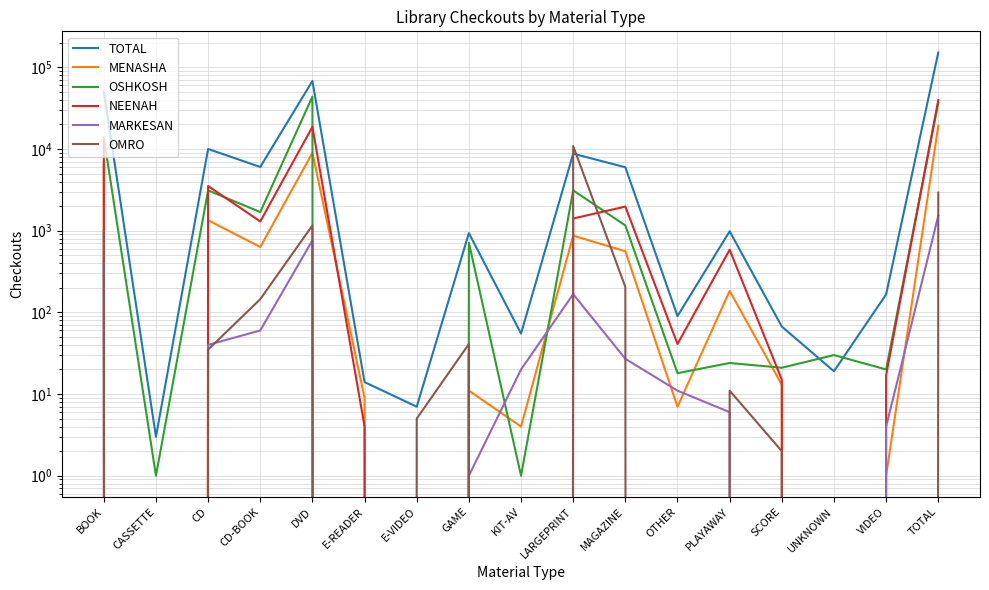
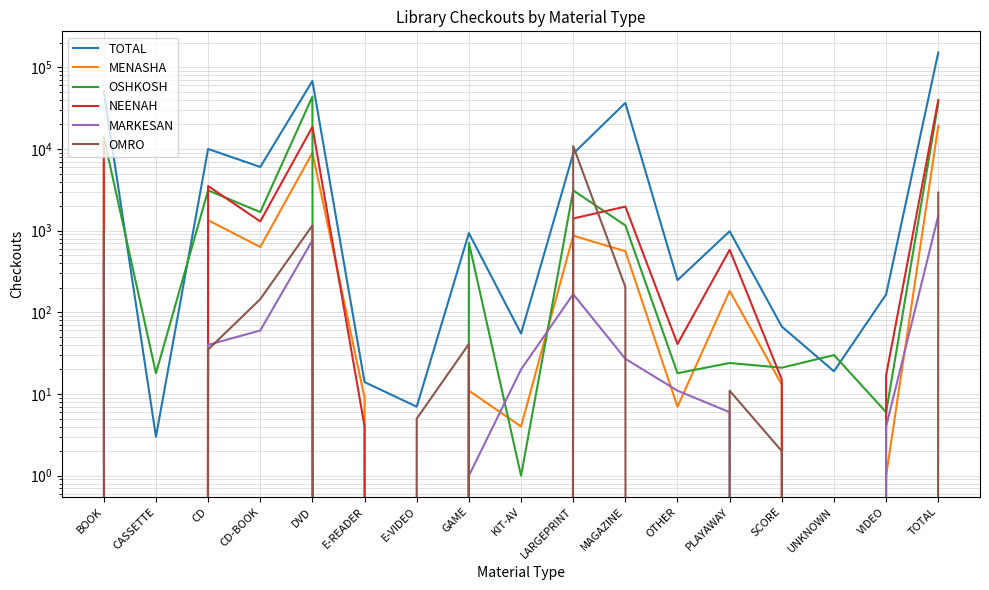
  {
    "TOTAL": {
      "CASSETTE": 3,
      "CD": 10000,
      "CD-BOOK": 6000,
      "DVD": 70000,
      "E-READER": 14,
      "E-VIDEO": 7,
      "GAME": 900,
      "KIT-AV": 60,
      "LARGEPRINT": 9000,
-     "MAGAZINE": 6000,
-     "OTHER": 90,
+     "MAGAZINE": 40000,
+     "OTHER": 250,
      "PLAYAWAY": 1000,
      "SCORE": 70,
      "UNKNOWN": 19,
      "VIDEO": 170,
      "TOTAL": 150000
    },
    "MENASHA": {
      "BOOK": 7000,
      "CD": 1300,
      "CD-BOOK": 600,
      "DVD": 9000,
      "E-READER": 9,
      "GAME": 11,
      "KIT-AV": 4,
      "LARGEPRINT": 900,
      "MAGAZINE": 600,
      "OTHER": 7,
      "PLAYAWAY": 180,
      "SCORE": 13,
      "VIDEO": 1,
      "TOTAL": 19000
    },
    "OSHKOSH": {
-     "CASSETTE": 1,
+     "CASSETTE": 18,
      "CD": 3100,
      "CD-BOOK": 1700,
      "DVD": 40000,
      "GAME": 700,
      "KIT-AV": 1,
      "LARGEPRINT": 3100,
      "MAGAZINE": 1200,
      "OTHER": 18,
      "PLAYAWAY": 24,
      "SCORE": 21,
      "UNKNOWN": 30,
-     "VIDEO": 20,
+     "VIDEO": 6,
      "TOTAL": 40000
    },
    "NEENAH": {
      "CD": 3500,
      "CD-BOOK": 1300,
      "DVD": 19000,
      "E-READER": 4,
      "GAME": 31,
      "LARGEPRINT": 1400,
      "MAGAZINE": 2000,
      "OTHER": 40,
      "PLAYAWAY": 600,
      "SCORE": 15,
      "VIDEO": 17,
      "TOTAL": 40000
    },
    "MARKESAN": {
      "BOOK": 400,
      "CD": 40,
      "CD-BOOK": 60,
      "DVD": 800,
      "GAME": 1,
      "KIT-AV": 20,
      "LARGEPRINT": 170,
      "MAGAZINE": 27,
      "OTHER": 11,
      "PLAYAWAY": 6,
      "VIDEO": 4,
      "TOTAL": 1500
    },
    "OMRO": {
      "BOOK": 1000,
      "CD": 35,
      "CD-BOOK": 150,
      "DVD": 1200,
      "E-VIDEO": 5,
      "GAME": 40,
      "LARGEPRINT": 11000,
      "MAGAZINE": 210,
      "PLAYAWAY": 11,
      "SCORE": 2,
      "TOTAL": 2900
    }
  }
